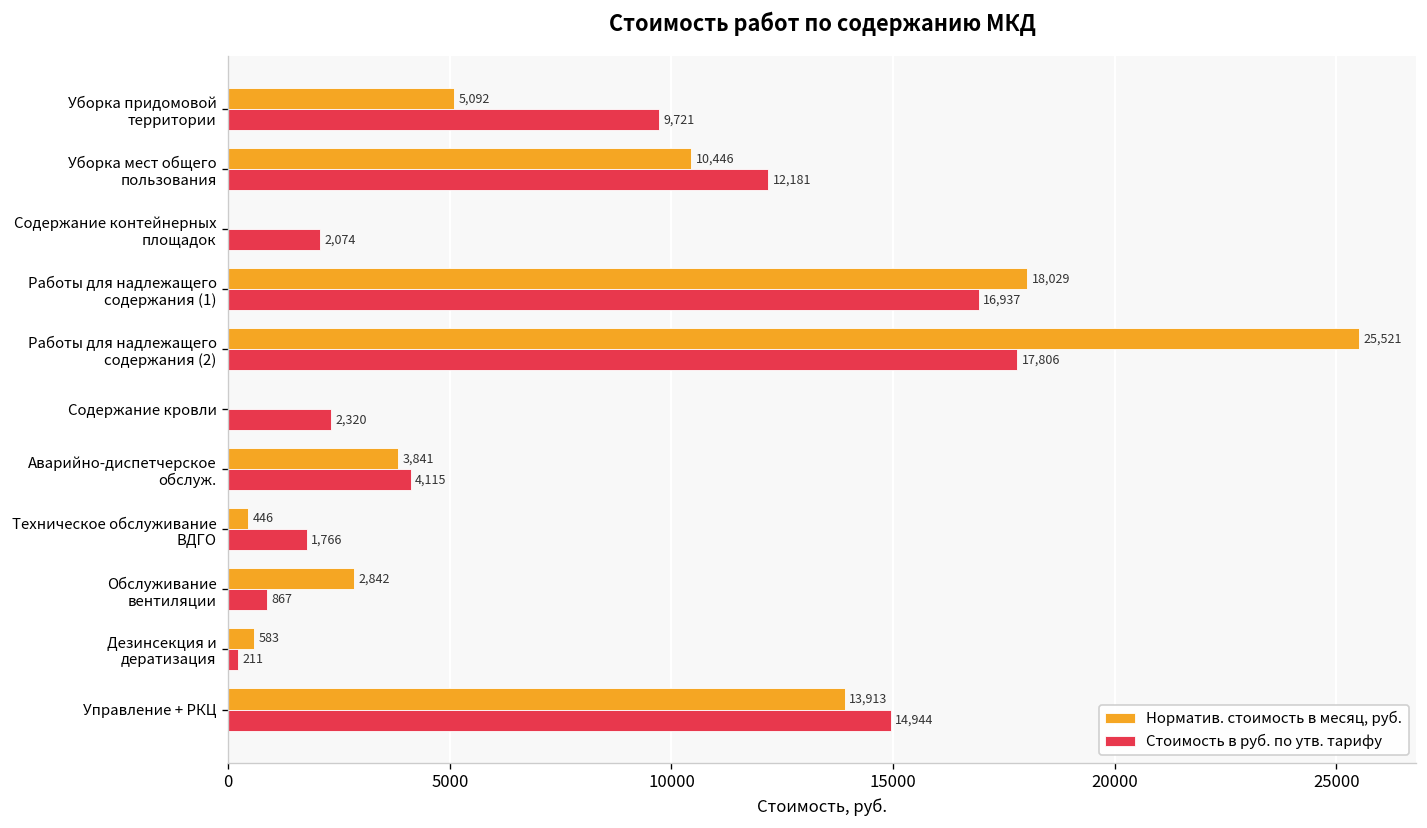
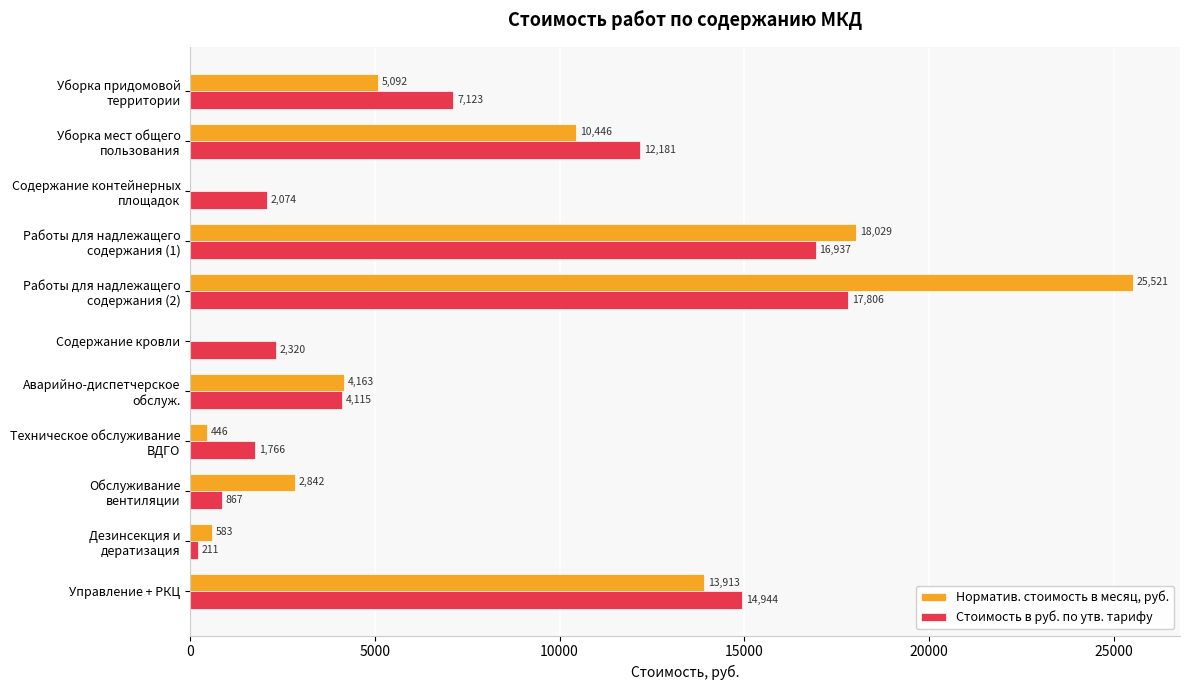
  {
    "Норматив. стоимость в месяц, руб.": {
      "Уборка придомовой территории": "5,092",
      "Уборка мест общего пользования": "10,446",
      "Работы для надлежащего содержания (1)": "18,029",
      "Работы для надлежащего содержания (2)": "25,521",
-     "Аварийно-диспетчерское обслуж.": "3,841",
+     "Аварийно-диспетчерское обслуж.": "4,163",
      "Техническое обслуживание ВДГО": "446",
      "Обслуживание вентиляции": "2,842",
      "Дезинсекция и дератизация": "583",
      "Управление + РКЦ": "13,913"
    },
    "Стоимость в руб. по утв. тарифу": {
-     "Уборка придомовой территории": "9,721",
+     "Уборка придомовой территории": "7,123",
      "Уборка мест общего пользования": "12,181",
      "Содержание контейнерных площадок": "2,074",
      "Работы для надлежащего содержания (1)": "16,937",
      "Работы для надлежащего содержания (2)": "17,806",
      "Содержание кровли": "2,320",
      "Аварийно-диспетчерское обслуж.": "4,115",
      "Техническое обслуживание ВДГО": "1,766",
      "Обслуживание вентиляции": "867",
      "Дезинсекция и дератизация": "211",
      "Управление + РКЦ": "14,944"
    }
  }
